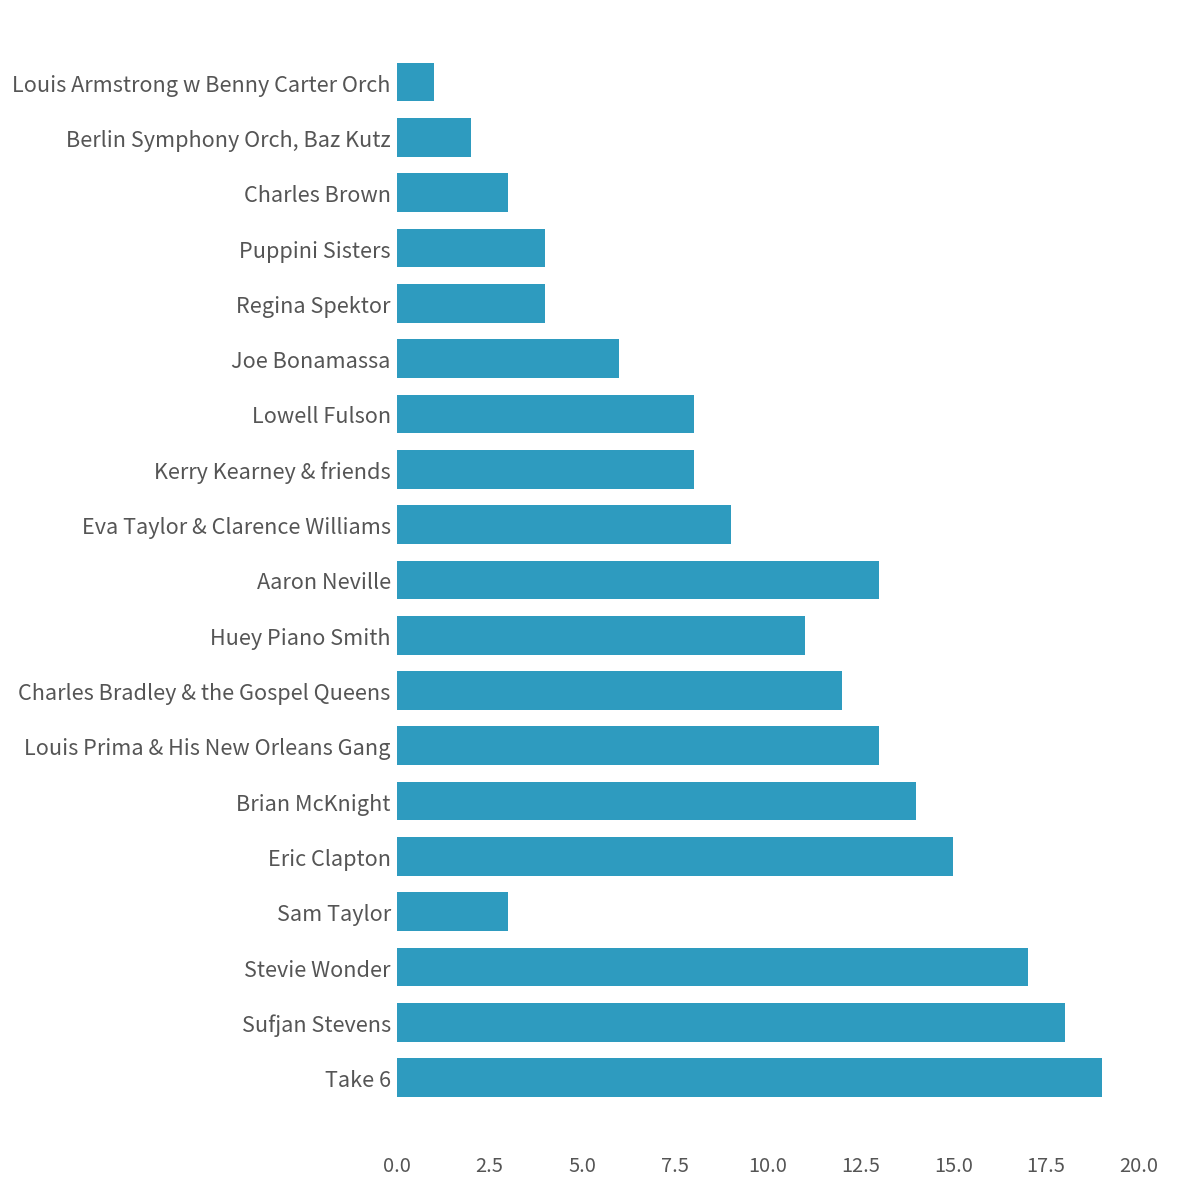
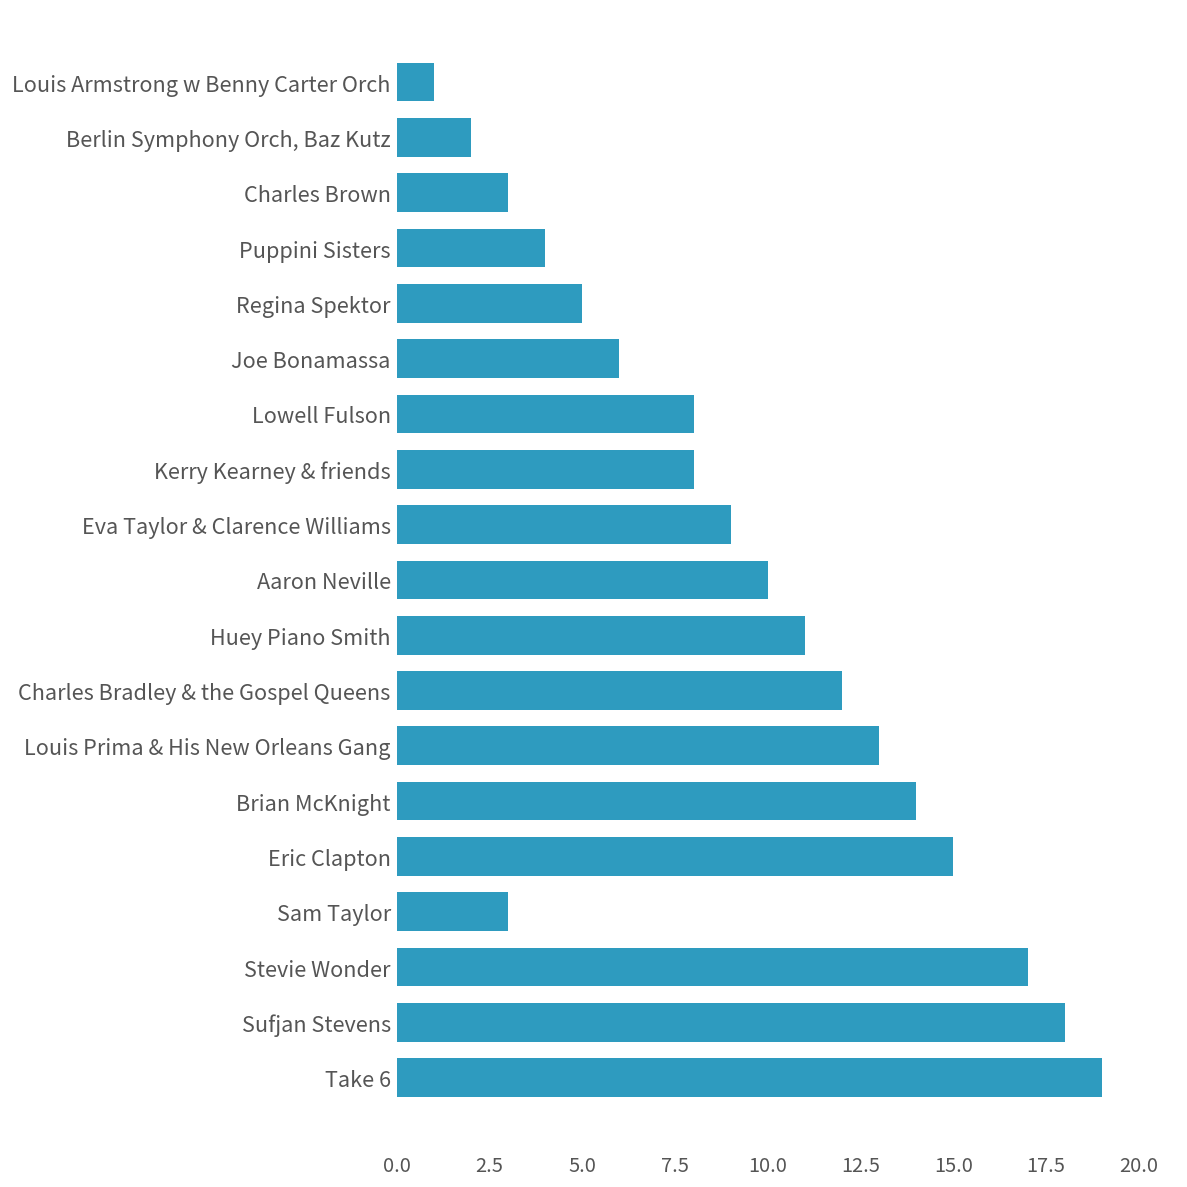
  {
    "Louis Armstrong w Benny Carter Orch": 1,
    "Berlin Symphony Orch, Baz Kutz": 2,
    "Charles Brown": 3,
    "Puppini Sisters": 4,
-   "Regina Spektor": 4,
+   "Regina Spektor": 5,
    "Joe Bonamassa": 6,
    "Lowell Fulson": 8,
    "Kerry Kearney & friends": 8,
    "Eva Taylor & Clarence Williams": 9,
-   "Aaron Neville": 13,
+   "Aaron Neville": 10,
    "Huey Piano Smith": 11,
    "Charles Bradley & the Gospel Queens": 12,
    "Louis Prima & His New Orleans Gang": 13,
    "Brian McKnight": 14,
    "Eric Clapton": 15,
    "Sam Taylor": 3,
    "Stevie Wonder": 17,
    "Sufjan Stevens": 18,
    "Take 6": 19
  }
